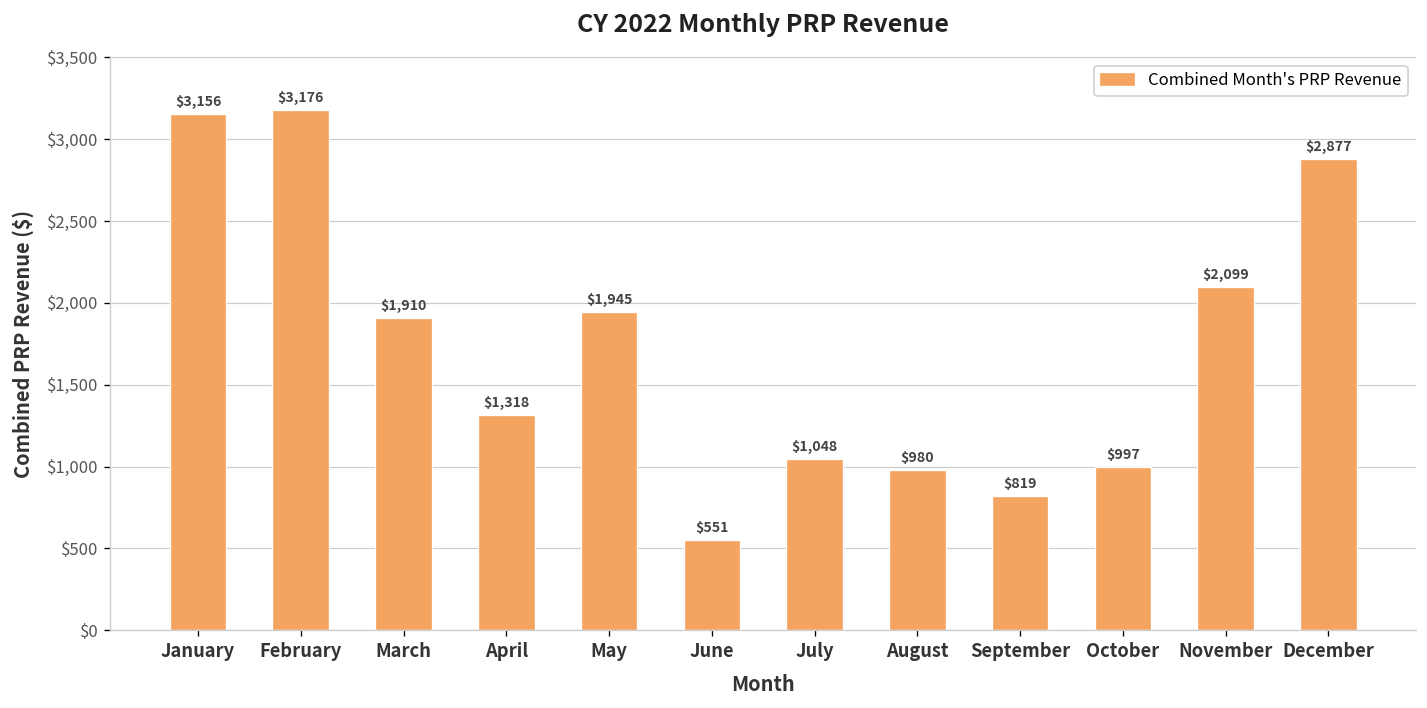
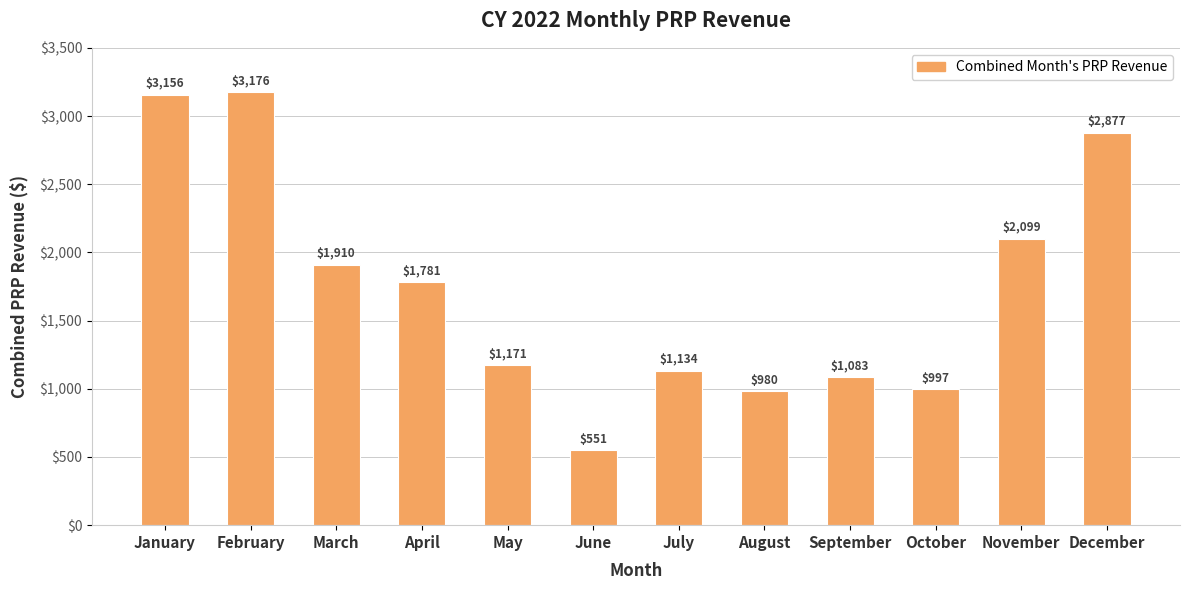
  {
    "January": "$3,156",
    "February": "$3,176",
    "March": "$1,910",
-   "April": "$1,318",
-   "May": "$1,945",
+   "April": "$1,781",
+   "May": "$1,171",
    "June": "$551",
-   "July": "$1,048",
+   "July": "$1,134",
    "August": "$980",
-   "September": "$819",
+   "September": "$1,083",
    "October": "$997",
    "November": "$2,099",
    "December": "$2,877"
  }
